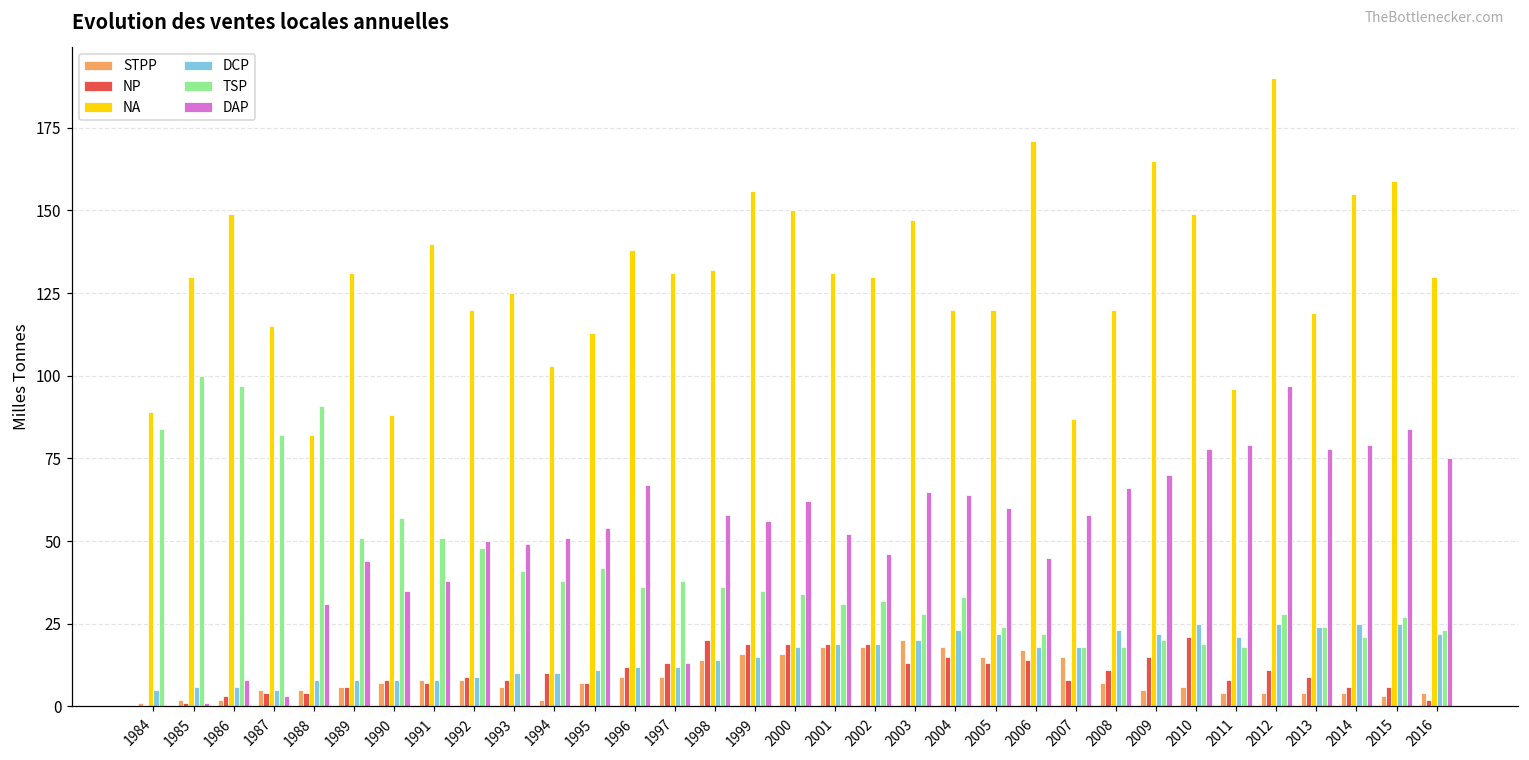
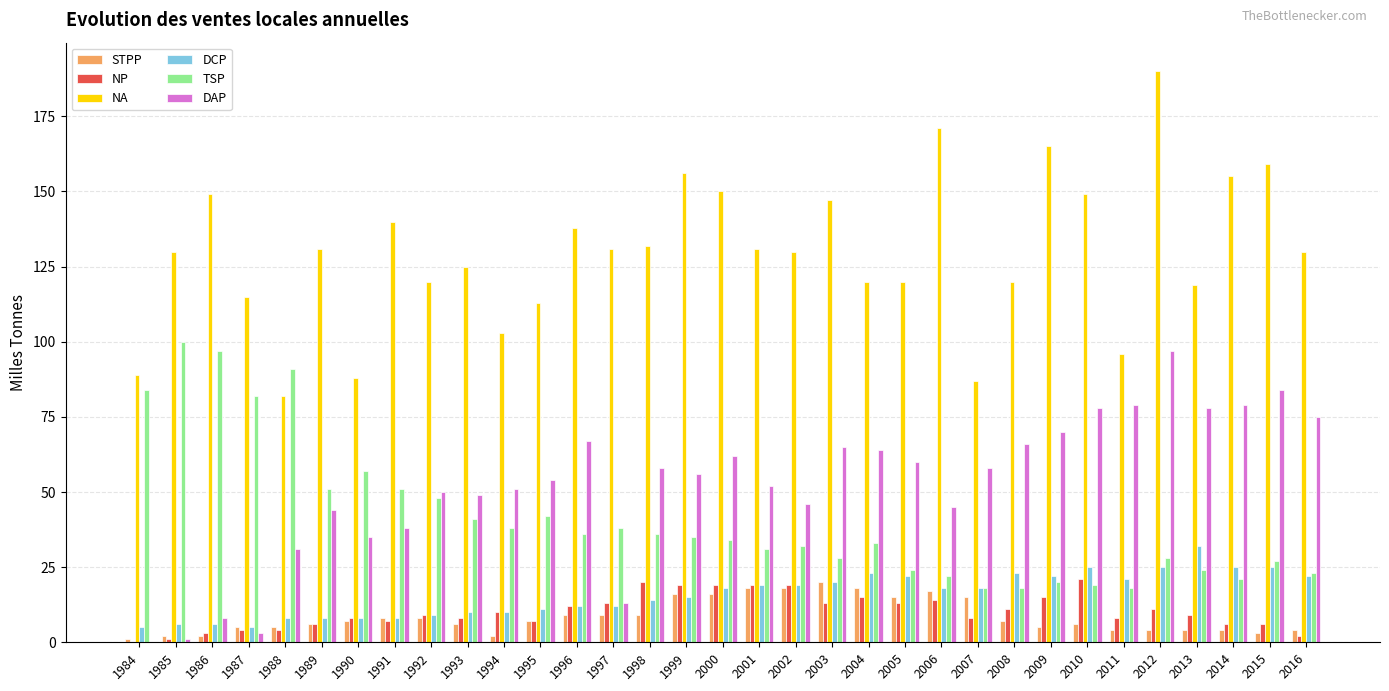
  {
    "STPP": {
      "1984": 1,
      "1985": 2,
      "1986": 2,
      "1987": 5,
      "1988": 5,
      "1989": 6,
      "1990": 7,
      "1991": 8,
      "1992": 8,
      "1993": 6,
      "1994": 2,
      "1995": 7,
      "1996": 9,
      "1997": 9,
-     "1998": 14,
+     "1998": 9,
      "1999": 16,
      "2000": 16,
      "2001": 18,
      "2002": 18,
      "2003": 20,
      "2004": 18,
      "2005": 15,
      "2006": 17,
      "2007": 15,
      "2008": 7,
      "2009": 5,
      "2010": 6,
      "2011": 4,
      "2012": 4,
      "2013": 4,
      "2014": 4,
      "2015": 3,
      "2016": 4
    },
    "NP": {
      "1984": 0,
      "1985": 1,
      "1986": 3,
      "1987": 4,
      "1988": 4,
      "1989": 6,
      "1990": 8,
      "1991": 7,
      "1992": 9,
      "1993": 8,
      "1994": 10,
      "1995": 7,
      "1996": 12,
      "1997": 13,
      "1998": 20,
      "1999": 19,
      "2000": 19,
      "2001": 19,
      "2002": 19,
      "2003": 13,
      "2004": 15,
      "2005": 13,
      "2006": 14,
      "2007": 8,
      "2008": 11,
      "2009": 15,
      "2010": 21,
      "2011": 8,
      "2012": 11,
      "2013": 9,
      "2014": 6,
      "2015": 6,
      "2016": 2
    },
    "NA": {
      "1984": 89,
      "1985": 130,
      "1986": 149,
      "1987": 115,
      "1988": 82,
      "1989": 131,
      "1990": 88,
      "1991": 140,
      "1992": 120,
      "1993": 125,
      "1994": 103,
      "1995": 113,
      "1996": 138,
      "1997": 131,
      "1998": 132,
      "1999": 156,
      "2000": 150,
      "2001": 131,
      "2002": 130,
      "2003": 147,
      "2004": 120,
      "2005": 120,
      "2006": 171,
      "2007": 87,
      "2008": 120,
      "2009": 165,
      "2010": 149,
      "2011": 96,
      "2012": 190,
      "2013": 119,
      "2014": 155,
      "2015": 159,
      "2016": 130
    },
    "DCP": {
      "1984": 5,
      "1985": 6,
      "1986": 6,
      "1987": 5,
      "1988": 8,
      "1989": 8,
      "1990": 8,
      "1991": 8,
      "1992": 9,
      "1993": 10,
      "1994": 10,
      "1995": 11,
      "1996": 12,
      "1997": 12,
      "1998": 14,
      "1999": 15,
      "2000": 18,
      "2001": 19,
      "2002": 19,
      "2003": 20,
      "2004": 23,
      "2005": 22,
      "2006": 18,
      "2007": 18,
      "2008": 23,
      "2009": 22,
      "2010": 25,
      "2011": 21,
      "2012": 25,
-     "2013": 24,
+     "2013": 32,
      "2014": 25,
      "2015": 25,
      "2016": 22
    },
    "TSP": {
      "1984": 84,
      "1985": 100,
      "1986": 97,
      "1987": 82,
      "1988": 91,
      "1989": 51,
      "1990": 57,
      "1991": 51,
      "1992": 48,
      "1993": 41,
      "1994": 38,
      "1995": 42,
      "1996": 36,
      "1997": 38,
      "1998": 36,
      "1999": 35,
      "2000": 34,
      "2001": 31,
      "2002": 32,
      "2003": 28,
      "2004": 33,
      "2005": 24,
      "2006": 22,
      "2007": 18,
      "2008": 18,
      "2009": 20,
      "2010": 19,
      "2011": 18,
      "2012": 28,
      "2013": 24,
      "2014": 21,
      "2015": 27,
      "2016": 23
    },
    "DAP": {
      "1984": 0,
      "1985": 1,
      "1986": 8,
      "1987": 3,
      "1988": 31,
      "1989": 44,
      "1990": 35,
      "1991": 38,
      "1992": 50,
      "1993": 49,
      "1994": 51,
      "1995": 54,
      "1996": 67,
      "1997": 13,
      "1998": 58,
      "1999": 56,
      "2000": 62,
      "2001": 52,
      "2002": 46,
      "2003": 65,
      "2004": 64,
      "2005": 60,
      "2006": 45,
      "2007": 58,
      "2008": 66,
      "2009": 70,
      "2010": 78,
      "2011": 79,
      "2012": 97,
      "2013": 78,
      "2014": 79,
      "2015": 84,
      "2016": 75
    }
  }
